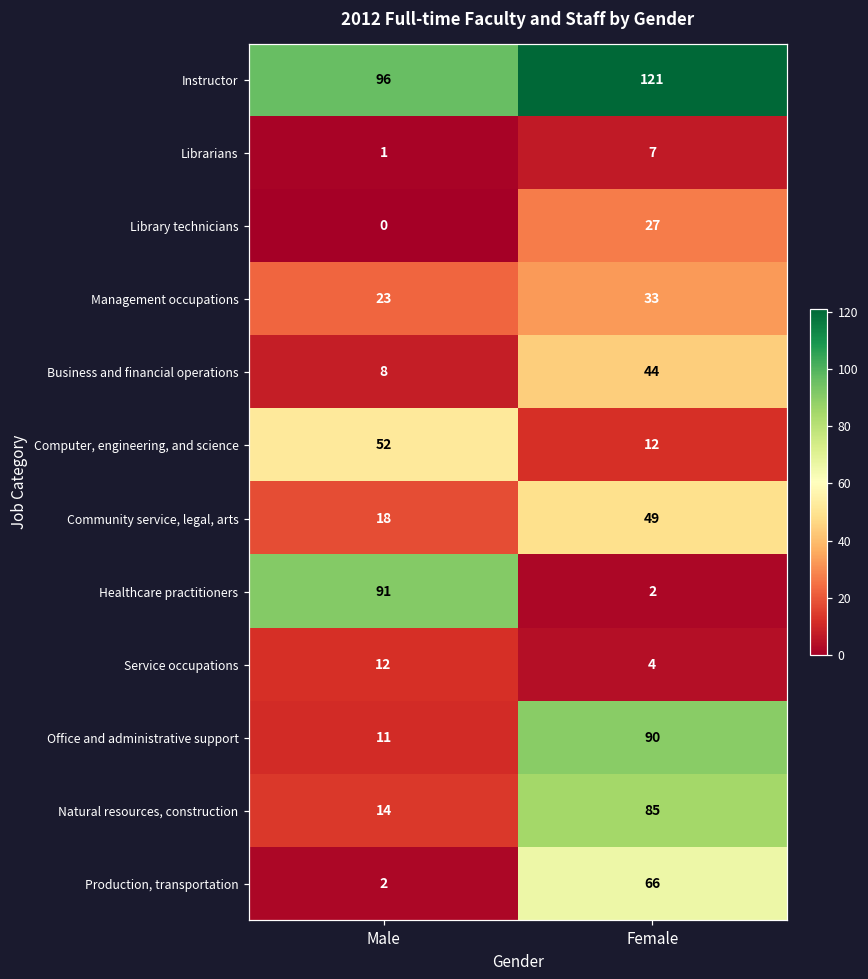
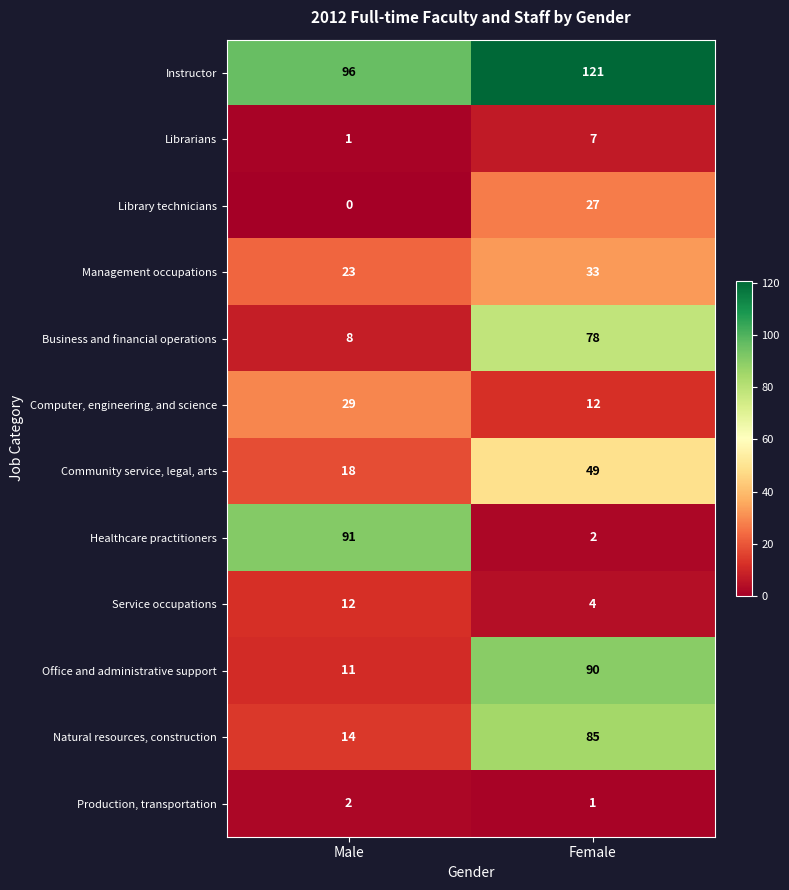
  {
    "Instructor": {
      "Male": 96,
      "Female": 121
    },
    "Librarians": {
      "Male": 1,
      "Female": 7
    },
    "Library technicians": {
      "Male": 0,
      "Female": 27
    },
    "Management occupations": {
      "Male": 23,
      "Female": 33
    },
    "Business and financial operations": {
      "Male": 8,
-     "Female": 44
+     "Female": 78
    },
    "Computer, engineering, and science": {
-     "Male": 52,
+     "Male": 29,
      "Female": 12
    },
    "Community service, legal, arts": {
      "Male": 18,
      "Female": 49
    },
    "Healthcare practitioners": {
      "Male": 91,
      "Female": 2
    },
    "Service occupations": {
      "Male": 12,
      "Female": 4
    },
    "Office and administrative support": {
      "Male": 11,
      "Female": 90
    },
    "Natural resources, construction": {
      "Male": 14,
      "Female": 85
    },
    "Production, transportation": {
      "Male": 2,
-     "Female": 66
+     "Female": 1
    }
  }
